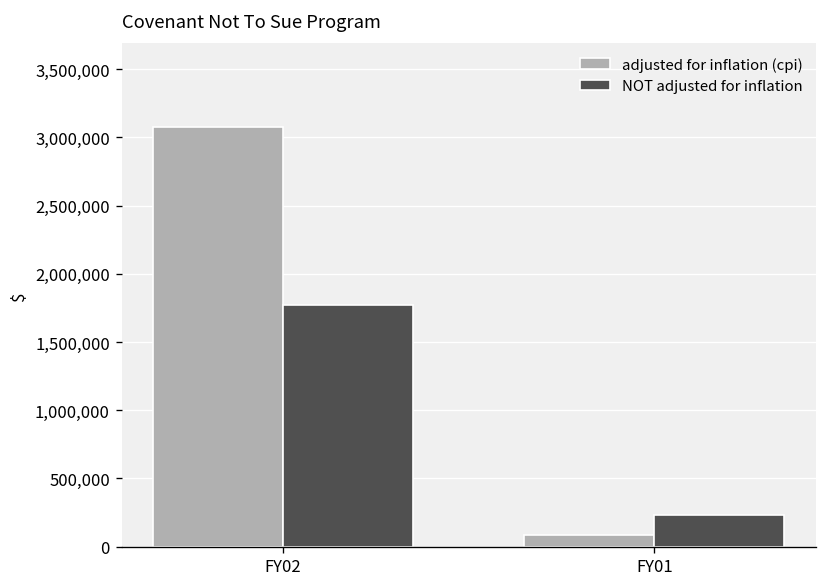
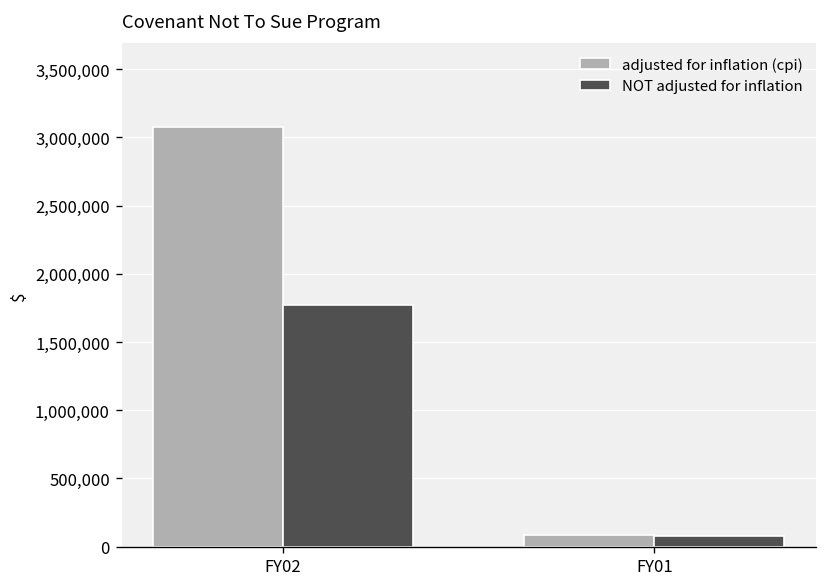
  {
    "adjusted for inflation (cpi)": {
      "FY02": "3,080,000",
      "FY01": "80,000"
    },
    "NOT adjusted for inflation": {
      "FY02": "1,770,000",
-     "FY01": "230,000"
+     "FY01": "70,000"
    }
  }
